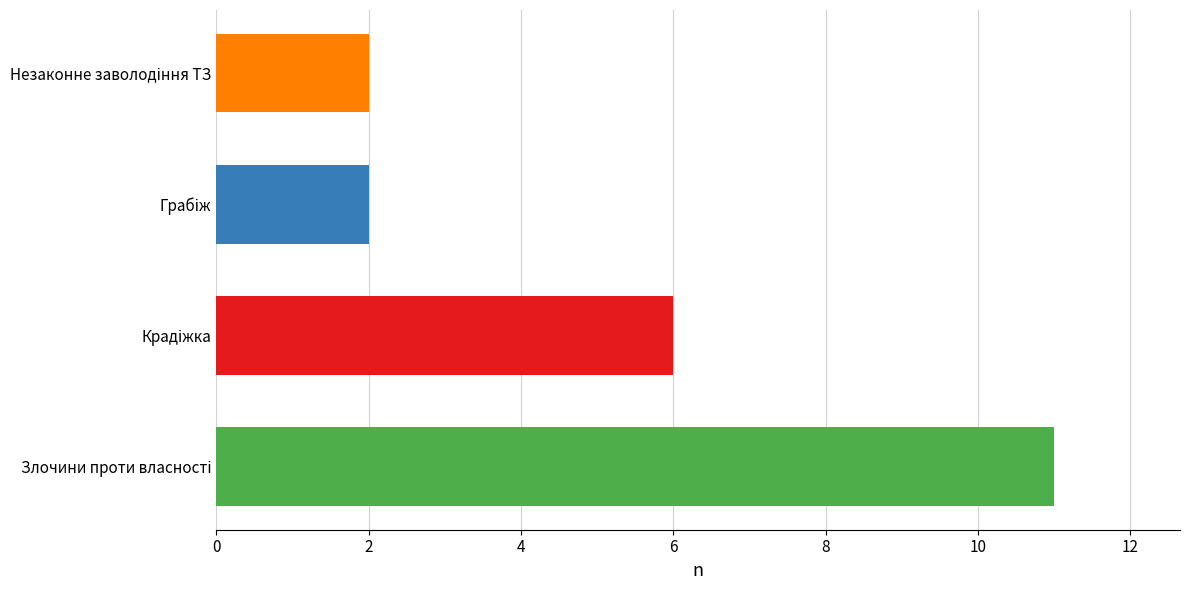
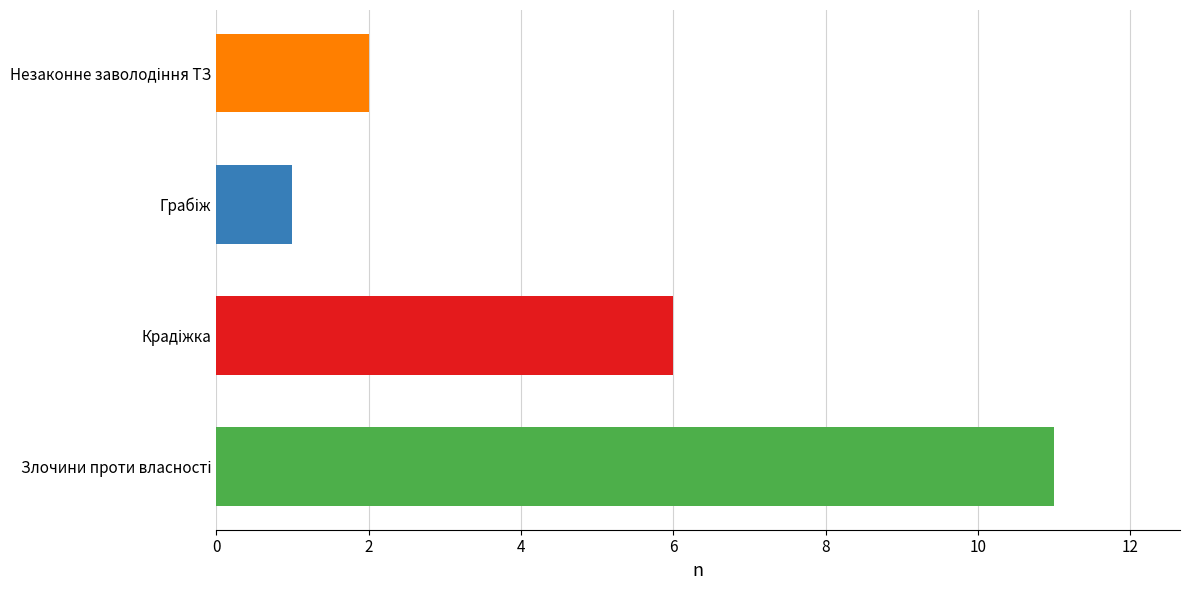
  {
    "Незаконне заволодіння ТЗ": 2,
-   "Грабіж": 2,
+   "Грабіж": 1,
    "Крадіжка": 6,
    "Злочини проти власності": 11
  }
